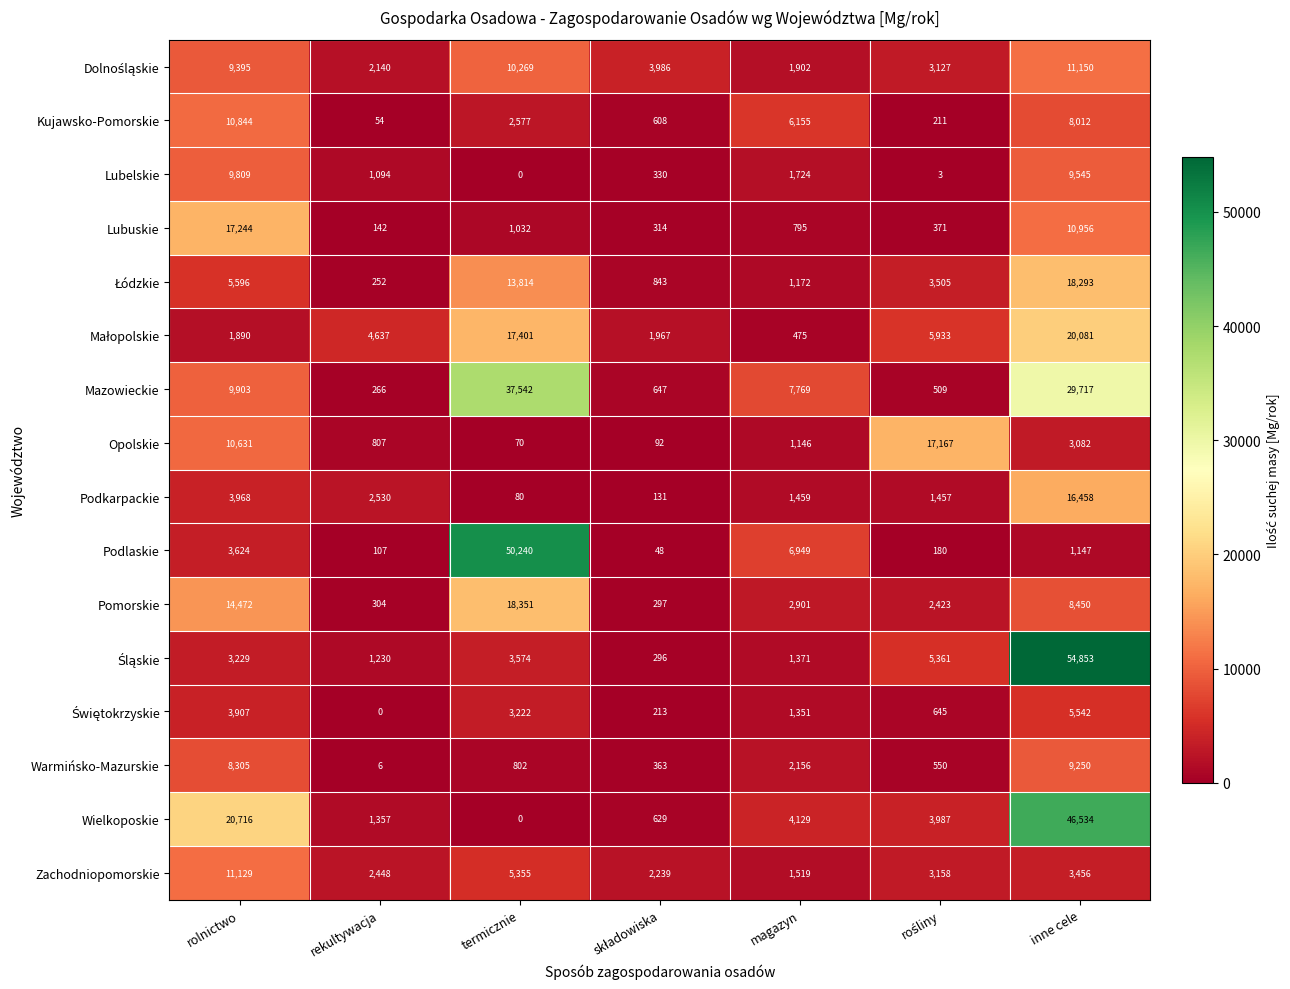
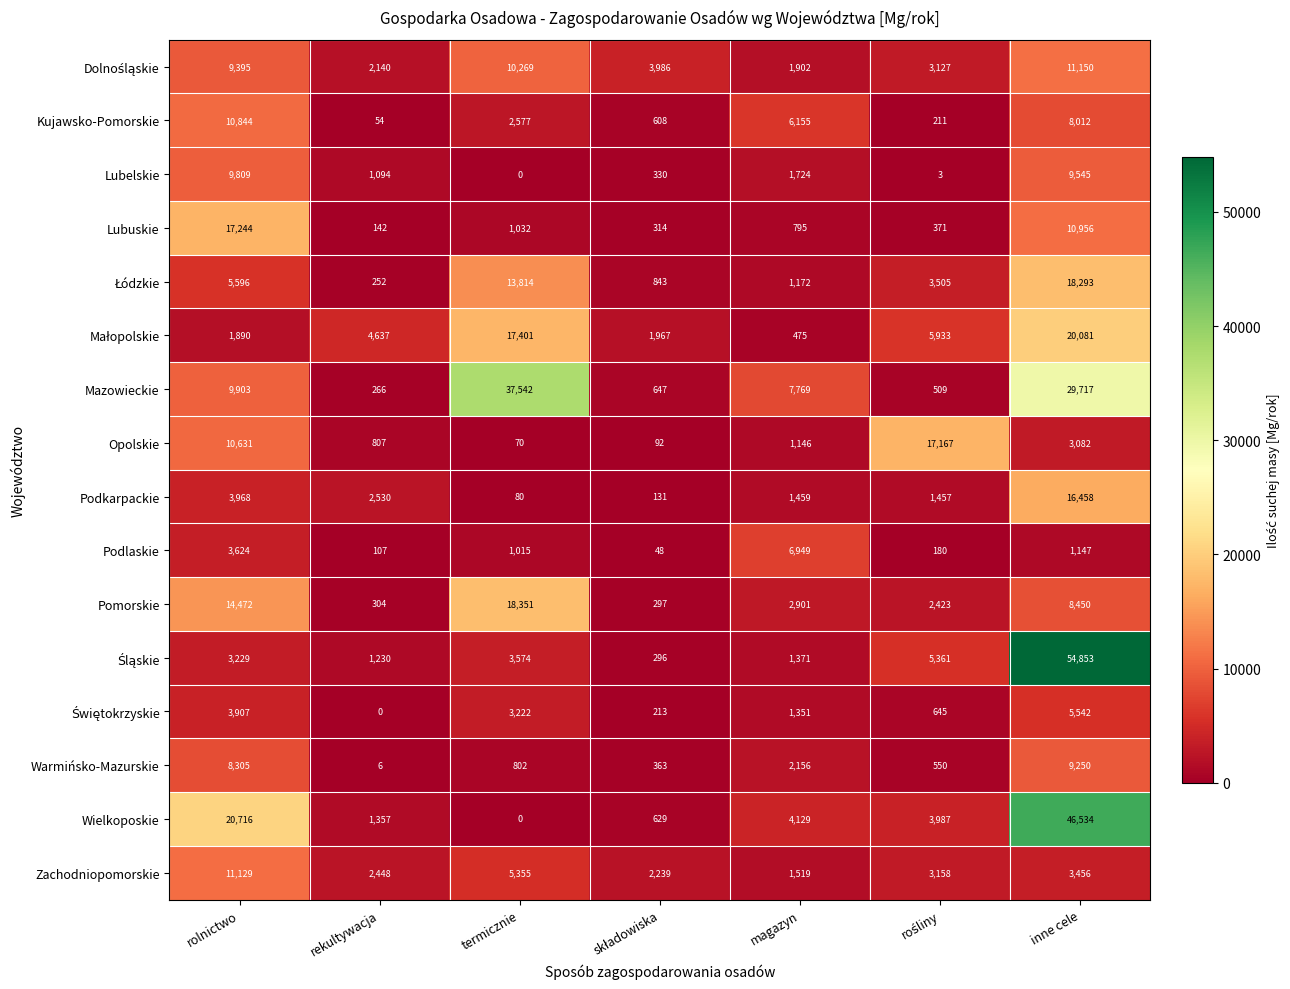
  {
    "Dolnośląskie": {
      "rolnictwo": "9,395",
      "rekultywacja": "2,140",
      "termicznie": "10,269",
      "składowiska": "3,986",
      "magazyn": "1,902",
      "rośliny": "3,127",
      "inne cele": "11,150"
    },
    "Kujawsko-Pomorskie": {
      "rolnictwo": "10,844",
      "rekultywacja": "54",
      "termicznie": "2,577",
      "składowiska": "608",
      "magazyn": "6,155",
      "rośliny": "211",
      "inne cele": "8,012"
    },
    "Lubelskie": {
      "rolnictwo": "9,809",
      "rekultywacja": "1,094",
      "termicznie": "0",
      "składowiska": "330",
      "magazyn": "1,724",
      "rośliny": "3",
      "inne cele": "9,545"
    },
    "Lubuskie": {
      "rolnictwo": "17,244",
      "rekultywacja": "142",
      "termicznie": "1,032",
      "składowiska": "314",
      "magazyn": "795",
      "rośliny": "371",
      "inne cele": "10,956"
    },
    "Łódzkie": {
      "rolnictwo": "5,596",
      "rekultywacja": "252",
      "termicznie": "13,814",
      "składowiska": "843",
      "magazyn": "1,172",
      "rośliny": "3,505",
      "inne cele": "18,293"
    },
    "Małopolskie": {
      "rolnictwo": "1,890",
      "rekultywacja": "4,637",
      "termicznie": "17,401",
      "składowiska": "1,967",
      "magazyn": "475",
      "rośliny": "5,933",
      "inne cele": "20,081"
    },
    "Mazowieckie": {
      "rolnictwo": "9,903",
      "rekultywacja": "266",
      "termicznie": "37,542",
      "składowiska": "647",
      "magazyn": "7,769",
      "rośliny": "509",
      "inne cele": "29,717"
    },
    "Opolskie": {
      "rolnictwo": "10,631",
      "rekultywacja": "807",
      "termicznie": "70",
      "składowiska": "92",
      "magazyn": "1,146",
      "rośliny": "17,167",
      "inne cele": "3,082"
    },
    "Podkarpackie": {
      "rolnictwo": "3,968",
      "rekultywacja": "2,530",
      "termicznie": "80",
      "składowiska": "131",
      "magazyn": "1,459",
      "rośliny": "1,457",
      "inne cele": "16,458"
    },
    "Podlaskie": {
      "rolnictwo": "3,624",
      "rekultywacja": "107",
-     "termicznie": "50,240",
+     "termicznie": "1,015",
      "składowiska": "48",
      "magazyn": "6,949",
      "rośliny": "180",
      "inne cele": "1,147"
    },
    "Pomorskie": {
      "rolnictwo": "14,472",
      "rekultywacja": "304",
      "termicznie": "18,351",
      "składowiska": "297",
      "magazyn": "2,901",
      "rośliny": "2,423",
      "inne cele": "8,450"
    },
    "Śląskie": {
      "rolnictwo": "3,229",
      "rekultywacja": "1,230",
      "termicznie": "3,574",
      "składowiska": "296",
      "magazyn": "1,371",
      "rośliny": "5,361",
      "inne cele": "54,853"
    },
    "Świętokrzyskie": {
      "rolnictwo": "3,907",
      "rekultywacja": "0",
      "termicznie": "3,222",
      "składowiska": "213",
      "magazyn": "1,351",
      "rośliny": "645",
      "inne cele": "5,542"
    },
    "Warmińsko-Mazurskie": {
      "rolnictwo": "8,305",
      "rekultywacja": "6",
      "termicznie": "802",
      "składowiska": "363",
      "magazyn": "2,156",
      "rośliny": "550",
      "inne cele": "9,250"
    },
    "Wielkoposkie": {
      "rolnictwo": "20,716",
      "rekultywacja": "1,357",
      "termicznie": "0",
      "składowiska": "629",
      "magazyn": "4,129",
      "rośliny": "3,987",
      "inne cele": "46,534"
    },
    "Zachodniopomorskie": {
      "rolnictwo": "11,129",
      "rekultywacja": "2,448",
      "termicznie": "5,355",
      "składowiska": "2,239",
      "magazyn": "1,519",
      "rośliny": "3,158",
      "inne cele": "3,456"
    }
  }
